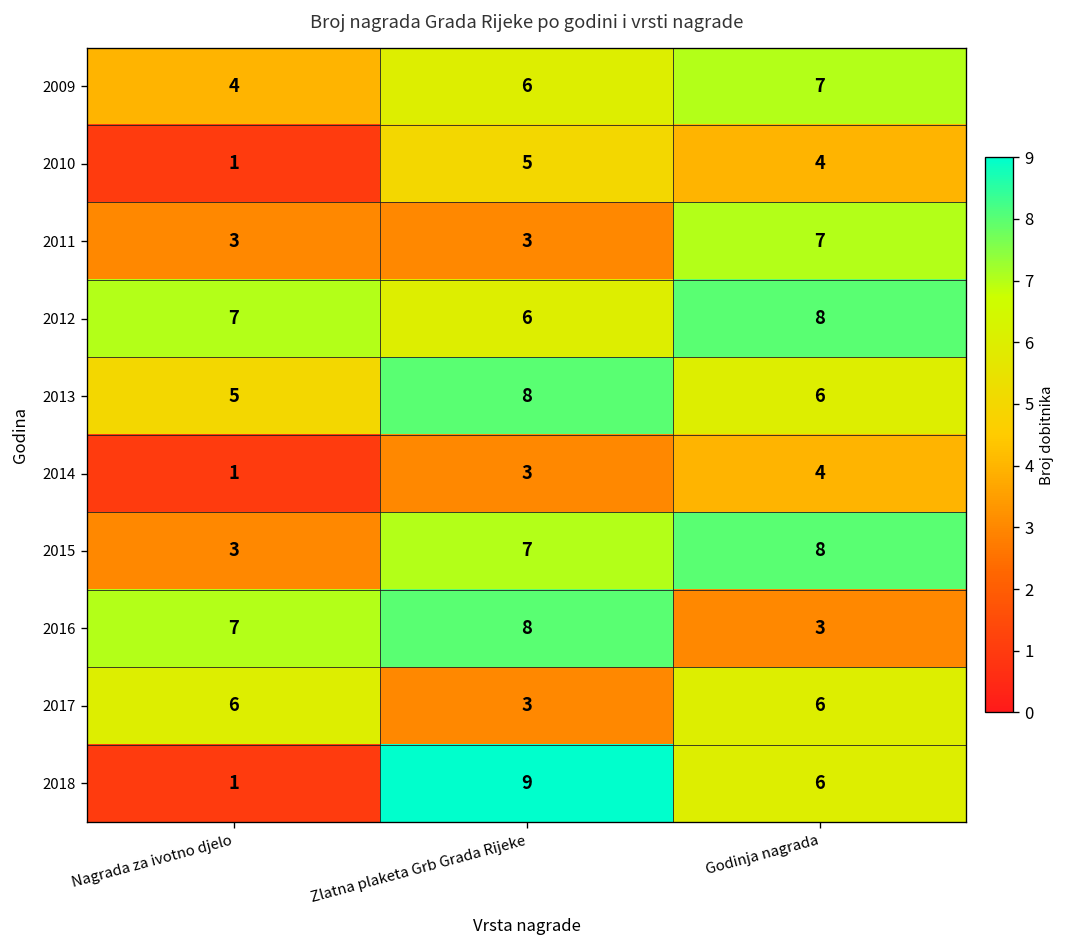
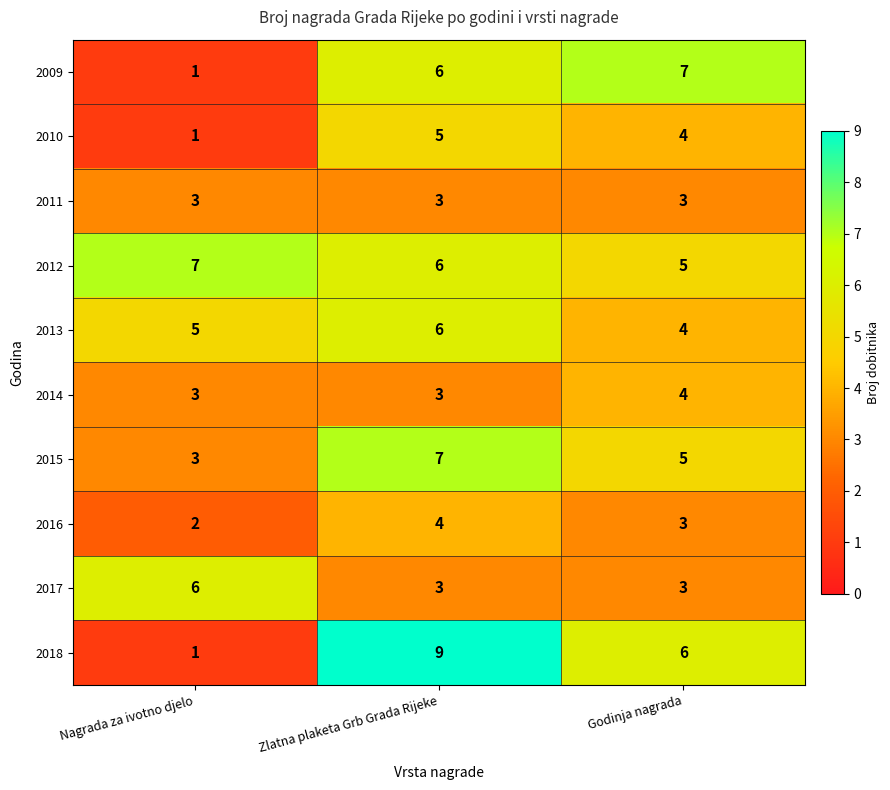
  {
    "2009": {
-     "Nagrada za ivotno djelo": 4,
+     "Nagrada za ivotno djelo": 1,
      "Zlatna plaketa Grb Grada Rijeke": 6,
      "Godinja nagrada": 7
    },
    "2010": {
      "Nagrada za ivotno djelo": 1,
      "Zlatna plaketa Grb Grada Rijeke": 5,
      "Godinja nagrada": 4
    },
    "2011": {
      "Nagrada za ivotno djelo": 3,
      "Zlatna plaketa Grb Grada Rijeke": 3,
-     "Godinja nagrada": 7
+     "Godinja nagrada": 3
    },
    "2012": {
      "Nagrada za ivotno djelo": 7,
      "Zlatna plaketa Grb Grada Rijeke": 6,
-     "Godinja nagrada": 8
+     "Godinja nagrada": 5
    },
    "2013": {
      "Nagrada za ivotno djelo": 5,
-     "Zlatna plaketa Grb Grada Rijeke": 8,
-     "Godinja nagrada": 6
+     "Zlatna plaketa Grb Grada Rijeke": 6,
+     "Godinja nagrada": 4
    },
    "2014": {
-     "Nagrada za ivotno djelo": 1,
+     "Nagrada za ivotno djelo": 3,
      "Zlatna plaketa Grb Grada Rijeke": 3,
      "Godinja nagrada": 4
    },
    "2015": {
      "Nagrada za ivotno djelo": 3,
      "Zlatna plaketa Grb Grada Rijeke": 7,
-     "Godinja nagrada": 8
+     "Godinja nagrada": 5
    },
    "2016": {
-     "Nagrada za ivotno djelo": 7,
-     "Zlatna plaketa Grb Grada Rijeke": 8,
+     "Nagrada za ivotno djelo": 2,
+     "Zlatna plaketa Grb Grada Rijeke": 4,
      "Godinja nagrada": 3
    },
    "2017": {
      "Nagrada za ivotno djelo": 6,
      "Zlatna plaketa Grb Grada Rijeke": 3,
-     "Godinja nagrada": 6
+     "Godinja nagrada": 3
    },
    "2018": {
      "Nagrada za ivotno djelo": 1,
      "Zlatna plaketa Grb Grada Rijeke": 9,
      "Godinja nagrada": 6
    }
  }
